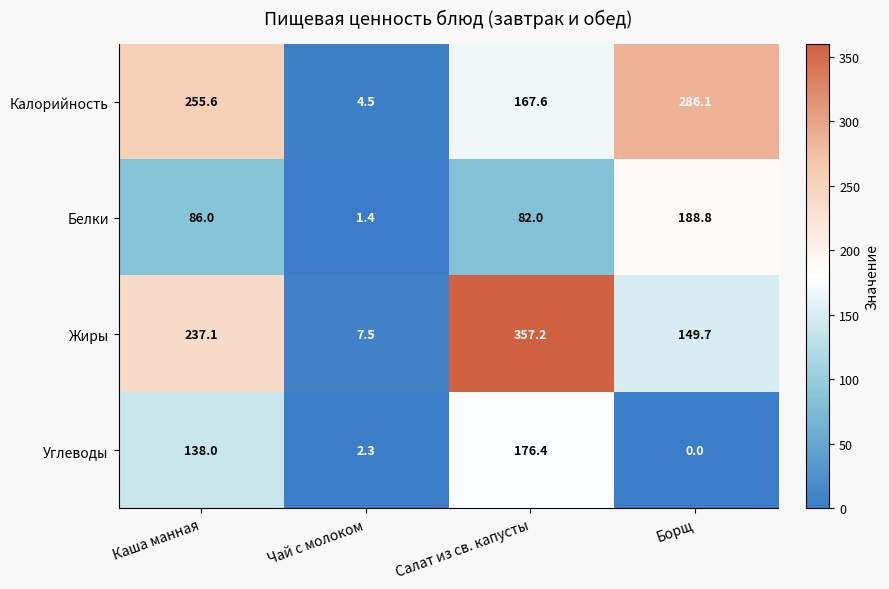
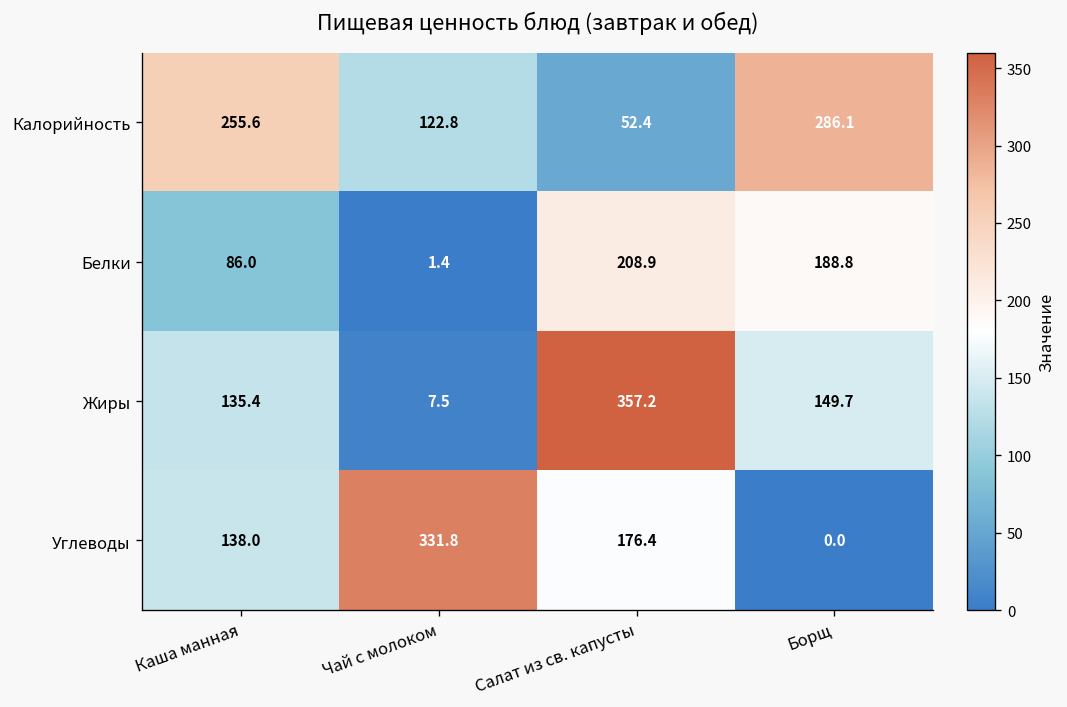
  {
    "Калорийность": {
      "Каша манная": 255.6,
-     "Чай с молоком": 4.5,
-     "Салат из св. капусты": 167.6,
+     "Чай с молоком": 122.8,
+     "Салат из св. капусты": 52.4,
      "Борщ": 286.1
    },
    "Белки": {
      "Каша манная": 86.0,
      "Чай с молоком": 1.4,
-     "Салат из св. капусты": 82.0,
+     "Салат из св. капусты": 208.9,
      "Борщ": 188.8
    },
    "Жиры": {
-     "Каша манная": 237.1,
+     "Каша манная": 135.4,
      "Чай с молоком": 7.5,
      "Салат из св. капусты": 357.2,
      "Борщ": 149.7
    },
    "Углеводы": {
      "Каша манная": 138.0,
-     "Чай с молоком": 2.3,
+     "Чай с молоком": 331.8,
      "Салат из св. капусты": 176.4,
      "Борщ": 0.0
    }
  }
